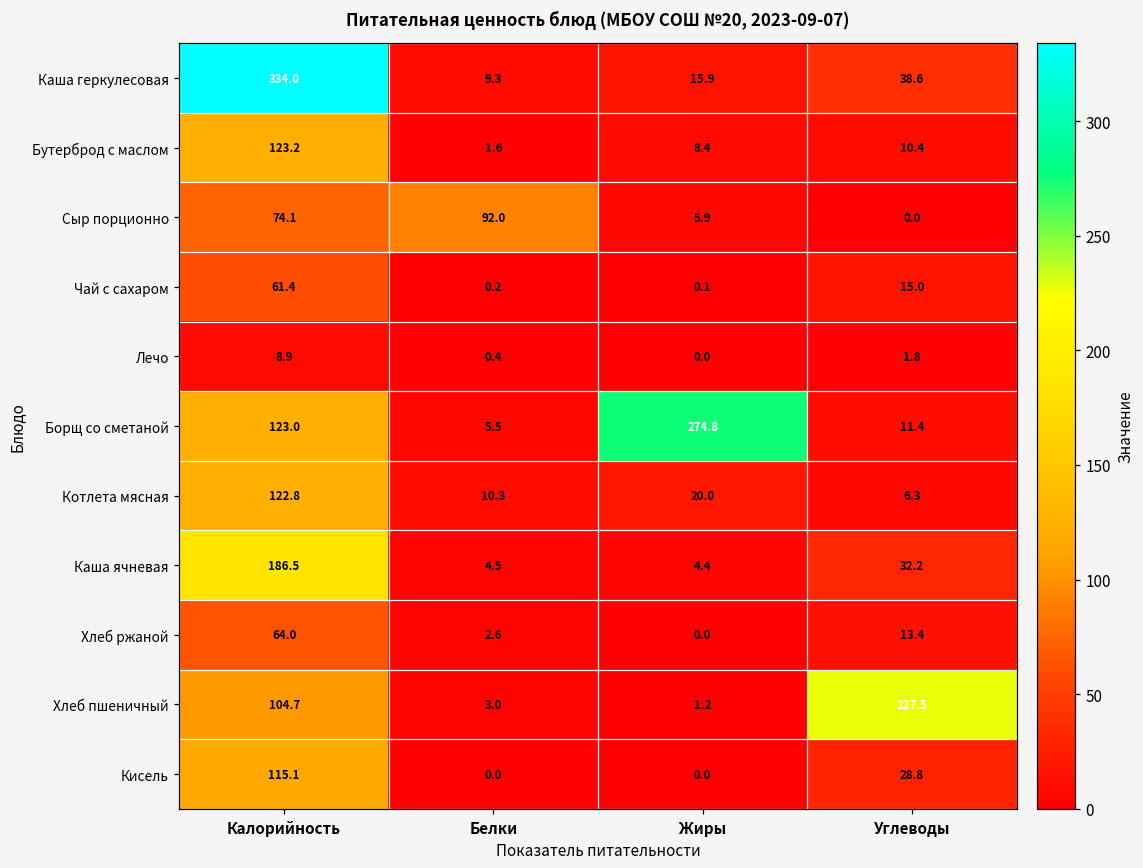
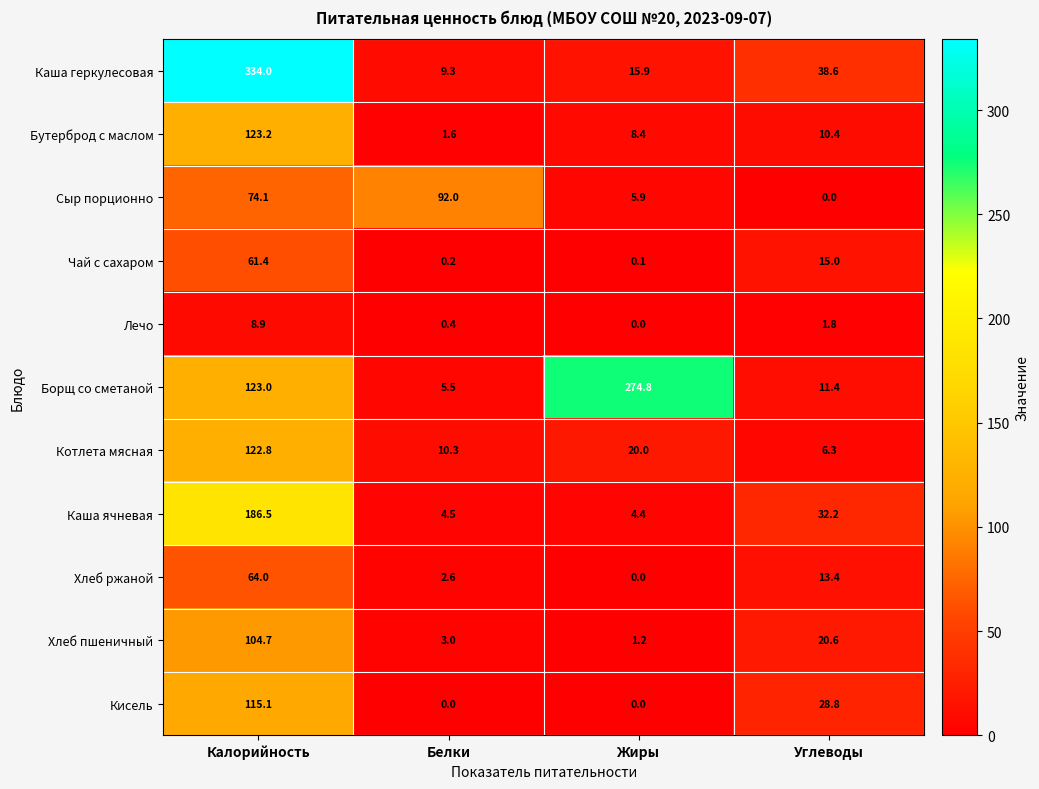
  {
    "Каша геркулесовая": {
      "Калорийность": 334.0,
      "Белки": 9.3,
      "Жиры": 15.9,
      "Углеводы": 38.6
    },
    "Бутерброд с маслом": {
      "Калорийность": 123.2,
      "Белки": 1.6,
      "Жиры": 8.4,
      "Углеводы": 10.4
    },
    "Сыр порционно": {
      "Калорийность": 74.1,
      "Белки": 92.0,
      "Жиры": 5.9,
      "Углеводы": 0.0
    },
    "Чай с сахаром": {
      "Калорийность": 61.4,
      "Белки": 0.2,
      "Жиры": 0.1,
      "Углеводы": 15.0
    },
    "Лечо": {
      "Калорийность": 8.9,
      "Белки": 0.4,
      "Жиры": 0.0,
      "Углеводы": 1.8
    },
    "Борщ со сметаной": {
      "Калорийность": 123.0,
      "Белки": 5.5,
      "Жиры": 274.8,
      "Углеводы": 11.4
    },
    "Котлета мясная": {
      "Калорийность": 122.8,
      "Белки": 10.3,
      "Жиры": 20.0,
      "Углеводы": 6.3
    },
    "Каша ячневая": {
      "Калорийность": 186.5,
      "Белки": 4.5,
      "Жиры": 4.4,
      "Углеводы": 32.2
    },
    "Хлеб ржаной": {
      "Калорийность": 64.0,
      "Белки": 2.6,
      "Жиры": 0.0,
      "Углеводы": 13.4
    },
    "Хлеб пшеничный": {
      "Калорийность": 104.7,
      "Белки": 3.0,
      "Жиры": 1.2,
-     "Углеводы": 227.5
+     "Углеводы": 20.6
    },
    "Кисель": {
      "Калорийность": 115.1,
      "Белки": 0.0,
      "Жиры": 0.0,
      "Углеводы": 28.8
    }
  }
